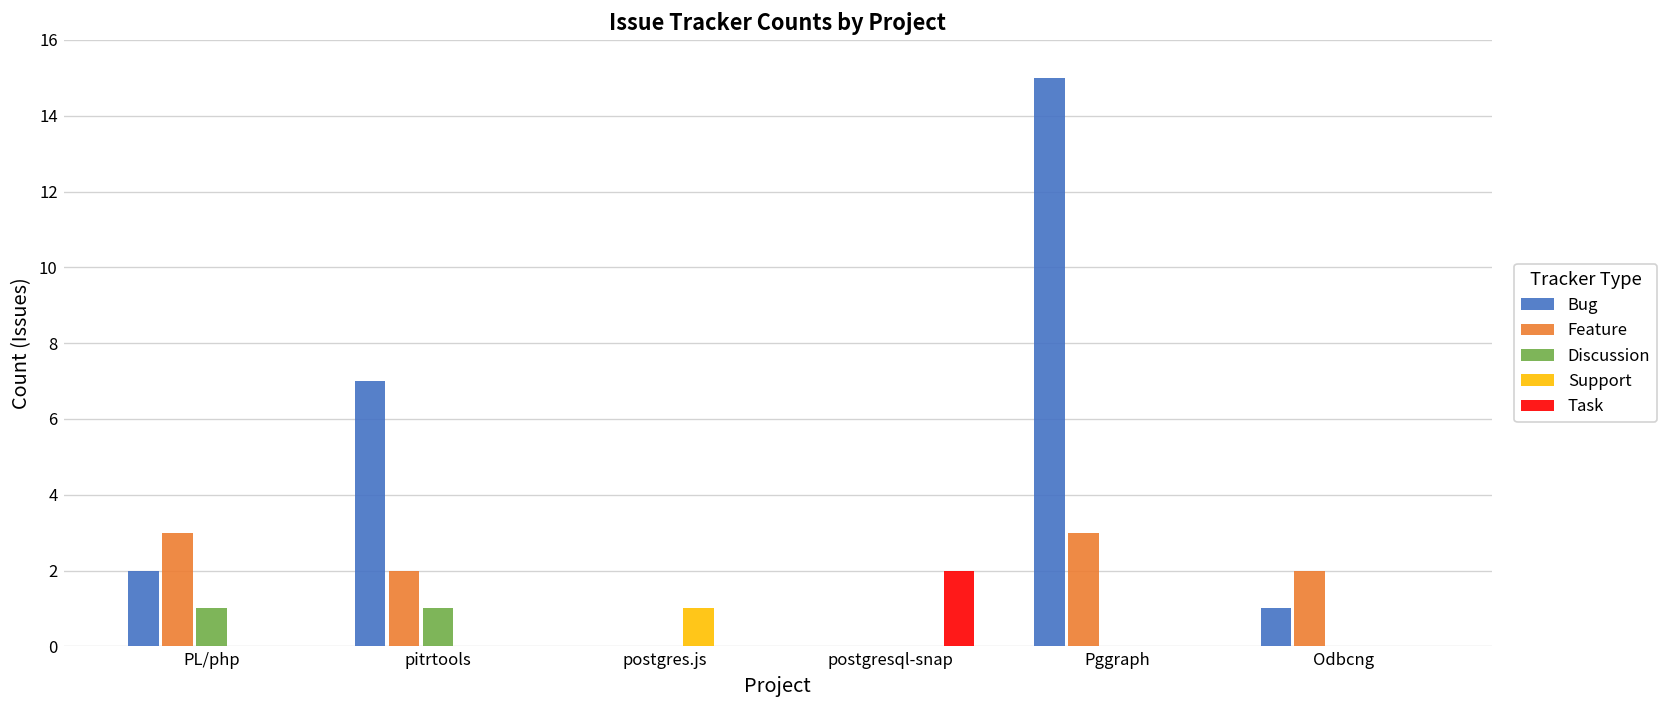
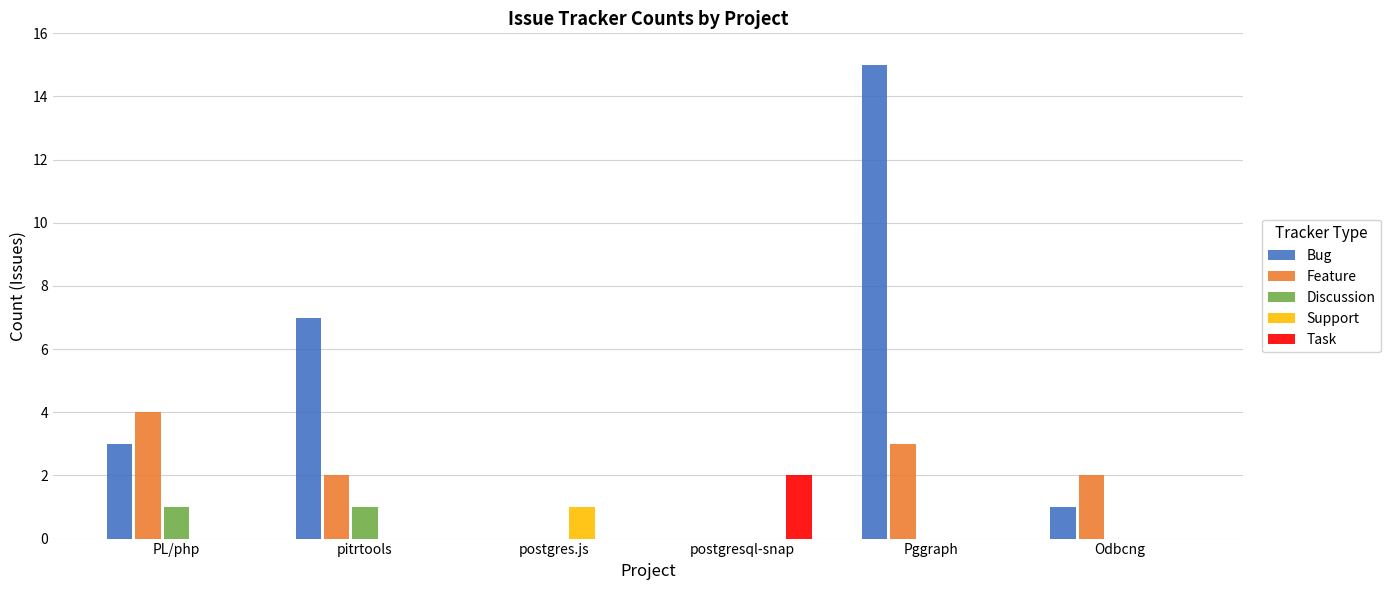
  {
    "Bug": {
-     "PL/php": 2,
+     "PL/php": 3,
      "pitrtools": 7,
      "postgres.js": 0,
      "postgresql-snap": 0,
      "Pggraph": 15,
      "Odbcng": 1
    },
    "Feature": {
-     "PL/php": 3,
+     "PL/php": 4,
      "pitrtools": 2,
      "postgres.js": 0,
      "postgresql-snap": 0,
      "Pggraph": 3,
      "Odbcng": 2
    },
    "Discussion": {
      "PL/php": 1,
      "pitrtools": 1,
      "postgres.js": 0,
      "postgresql-snap": 0,
      "Pggraph": 0,
      "Odbcng": 0
    },
    "Support": {
      "PL/php": 0,
      "pitrtools": 0,
      "postgres.js": 1,
      "postgresql-snap": 0,
      "Pggraph": 0,
      "Odbcng": 0
    },
    "Task": {
      "PL/php": 0,
      "pitrtools": 0,
      "postgres.js": 0,
      "postgresql-snap": 2,
      "Pggraph": 0,
      "Odbcng": 0
    }
  }
